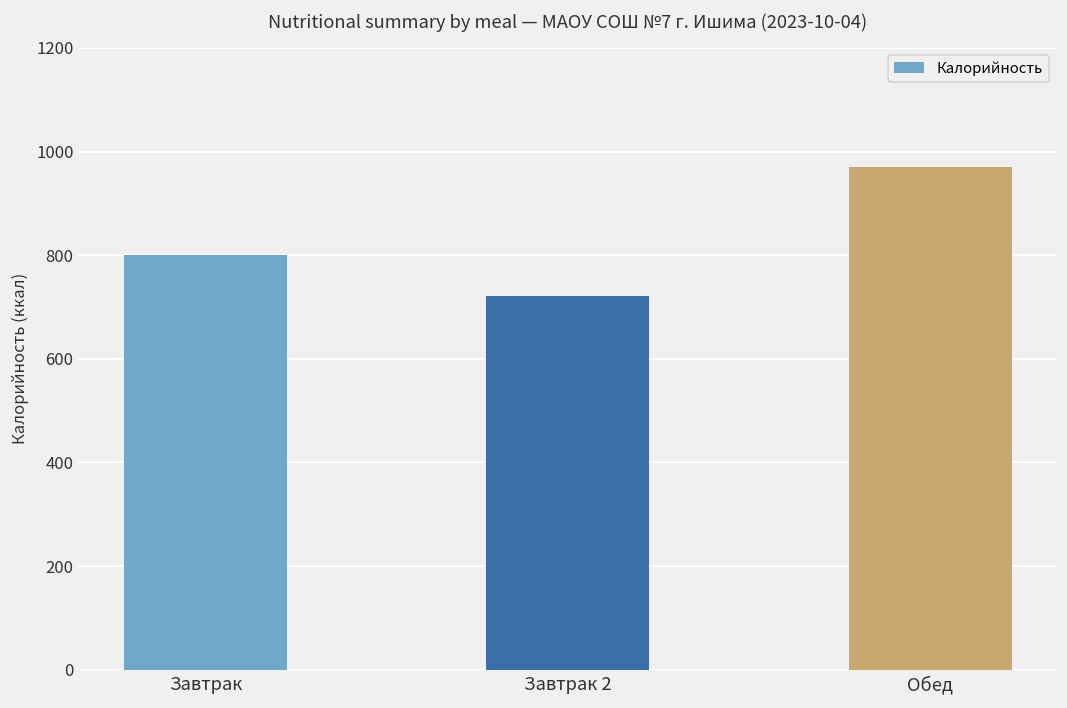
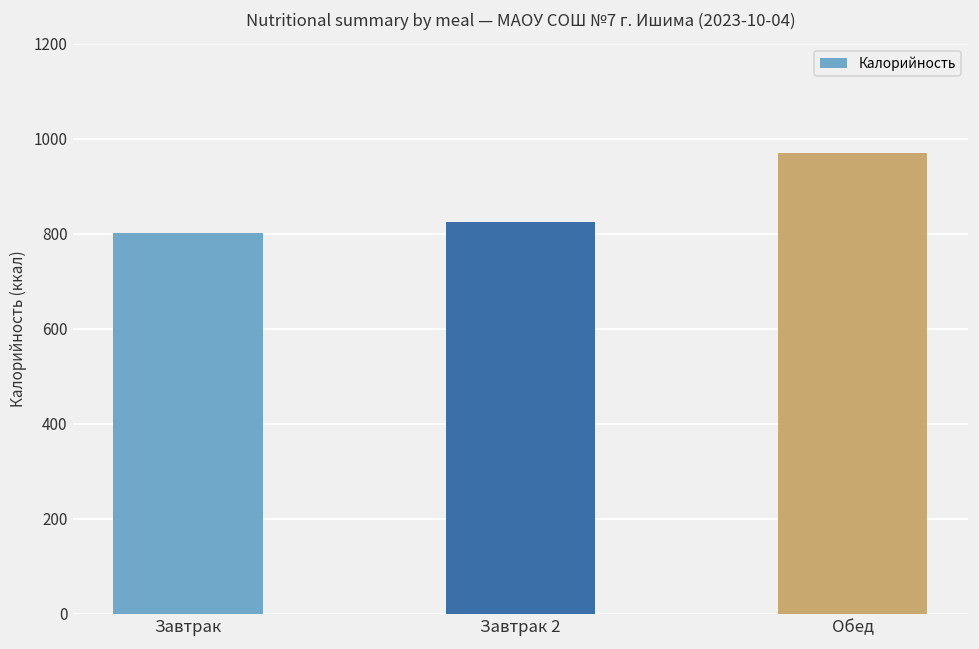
  {
    "Завтрак": 800,
-   "Завтрак 2": 720,
+   "Завтрак 2": 820,
    "Обед": 970
  }
